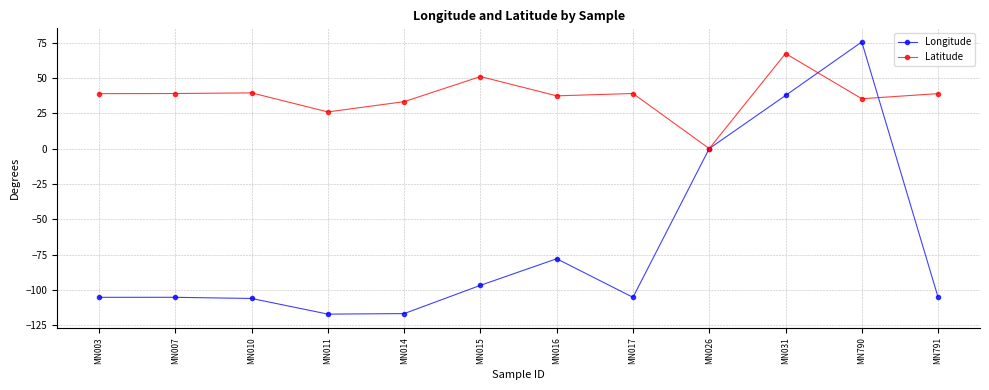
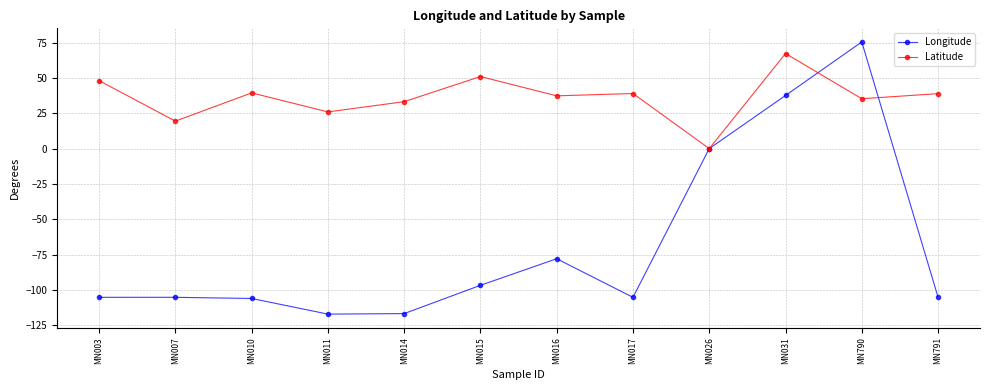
  {
    "Longitude": {
      "MN003": -105,
      "MN007": -105,
      "MN010": -106,
      "MN011": -117,
      "MN014": -117,
      "MN015": -97,
      "MN016": -78,
      "MN017": -105,
      "MN031": 38,
      "MN790": 76,
      "MN791": -105
    },
    "Latitude": {
-     "MN003": 39,
-     "MN007": 39,
+     "MN003": 48,
+     "MN007": 19,
      "MN010": 39,
      "MN011": 26,
      "MN014": 33,
      "MN015": 51,
      "MN016": 37,
      "MN017": 39,
      "MN031": 67,
      "MN790": 35,
      "MN791": 39
    }
  }
